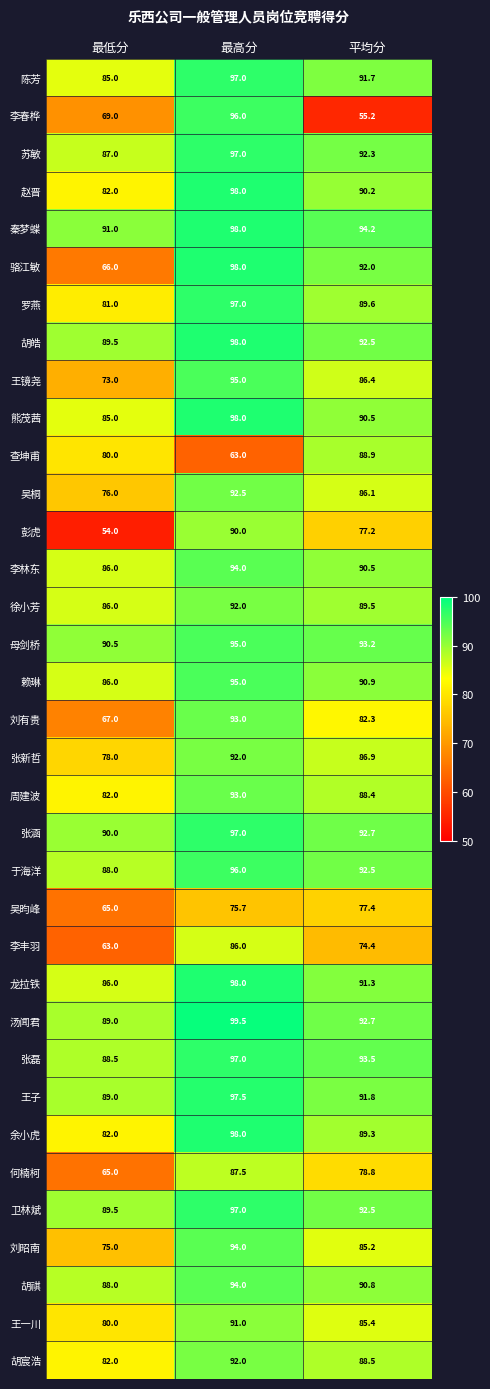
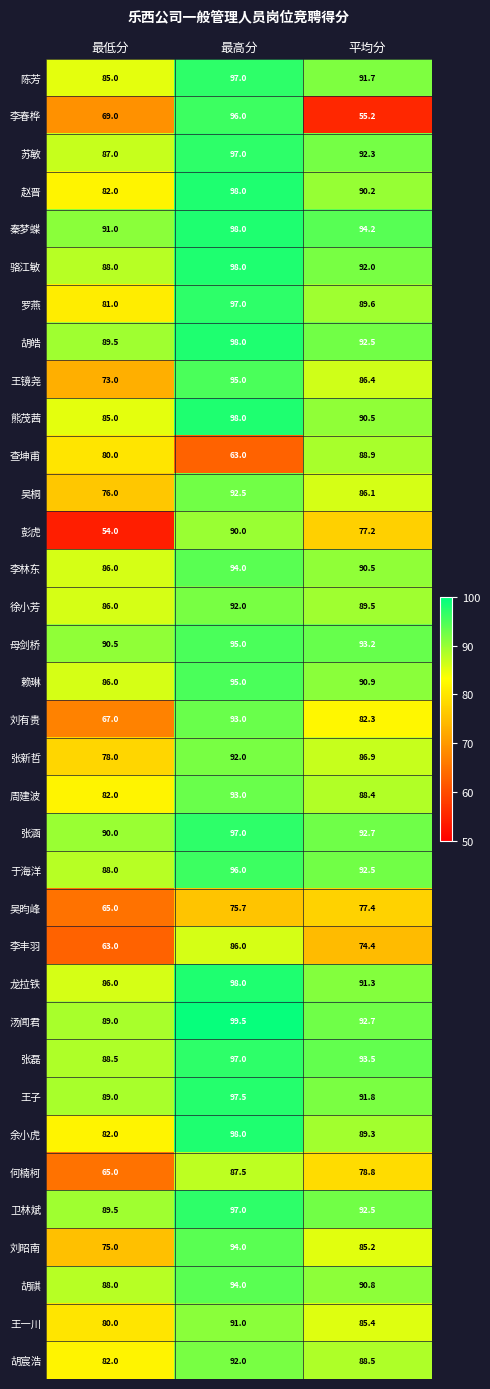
  {
    "陈芳": {
      "最低分": 85.0,
      "最高分": 97.0,
      "平均分": 91.7
    },
    "李春桦": {
      "最低分": 69.0,
      "最高分": 96.0,
      "平均分": 55.2
    },
    "苏敏": {
      "最低分": 87.0,
      "最高分": 97.0,
      "平均分": 92.3
    },
    "赵晋": {
      "最低分": 82.0,
      "最高分": 98.0,
      "平均分": 90.2
    },
    "秦梦蝶": {
      "最低分": 91.0,
      "最高分": 98.0,
      "平均分": 94.2
    },
    "骆江敏": {
-     "最低分": 66.0,
+     "最低分": 88.0,
      "最高分": 98.0,
      "平均分": 92.0
    },
    "罗燕": {
      "最低分": 81.0,
      "最高分": 97.0,
      "平均分": 89.6
    },
    "胡皓": {
      "最低分": 89.5,
      "最高分": 98.0,
      "平均分": 92.5
    },
    "王镜尧": {
      "最低分": 73.0,
      "最高分": 95.0,
      "平均分": 86.4
    },
    "熊茂茜": {
      "最低分": 85.0,
      "最高分": 98.0,
      "平均分": 90.5
    },
    "查坤甫": {
      "最低分": 80.0,
      "最高分": 63.0,
      "平均分": 88.9
    },
    "吴桐": {
      "最低分": 76.0,
      "最高分": 92.5,
      "平均分": 86.1
    },
    "彭虎": {
      "最低分": 54.0,
      "最高分": 90.0,
      "平均分": 77.2
    },
    "李林东": {
      "最低分": 86.0,
      "最高分": 94.0,
      "平均分": 90.5
    },
    "徐小芳": {
      "最低分": 86.0,
      "最高分": 92.0,
      "平均分": 89.5
    },
    "母剑桥": {
      "最低分": 90.5,
      "最高分": 95.0,
      "平均分": 93.2
    },
    "赖琳": {
      "最低分": 86.0,
      "最高分": 95.0,
      "平均分": 90.9
    },
    "刘有贵": {
      "最低分": 67.0,
      "最高分": 93.0,
      "平均分": 82.3
    },
    "张新哲": {
      "最低分": 78.0,
      "最高分": 92.0,
      "平均分": 86.9
    },
    "周建波": {
      "最低分": 82.0,
      "最高分": 93.0,
      "平均分": 88.4
    },
    "张涵": {
      "最低分": 90.0,
      "最高分": 97.0,
      "平均分": 92.7
    },
    "于海洋": {
      "最低分": 88.0,
      "最高分": 96.0,
      "平均分": 92.5
    },
    "吴昀峰": {
      "最低分": 65.0,
      "最高分": 75.7,
      "平均分": 77.4
    },
    "李丰羽": {
      "最低分": 63.0,
      "最高分": 86.0,
      "平均分": 74.4
    },
    "龙拉铁": {
      "最低分": 86.0,
      "最高分": 98.0,
      "平均分": 91.3
    },
    "汤闻君": {
      "最低分": 89.0,
      "最高分": 99.5,
      "平均分": 92.7
    },
    "张磊": {
      "最低分": 88.5,
      "最高分": 97.0,
      "平均分": 93.5
    },
    "王子": {
      "最低分": 89.0,
      "最高分": 97.5,
      "平均分": 91.8
    },
    "余小虎": {
      "最低分": 82.0,
      "最高分": 98.0,
      "平均分": 89.3
    },
    "何楠柯": {
      "最低分": 65.0,
      "最高分": 87.5,
      "平均分": 78.8
    },
    "卫林斌": {
      "最低分": 89.5,
      "最高分": 97.0,
      "平均分": 92.5
    },
    "刘昭南": {
      "最低分": 75.0,
      "最高分": 94.0,
      "平均分": 85.2
    },
    "胡祺": {
      "最低分": 88.0,
      "最高分": 94.0,
      "平均分": 90.8
    },
    "王一川": {
      "最低分": 80.0,
      "最高分": 91.0,
      "平均分": 85.4
    },
    "胡宸浩": {
      "最低分": 82.0,
      "最高分": 92.0,
      "平均分": 88.5
    }
  }
